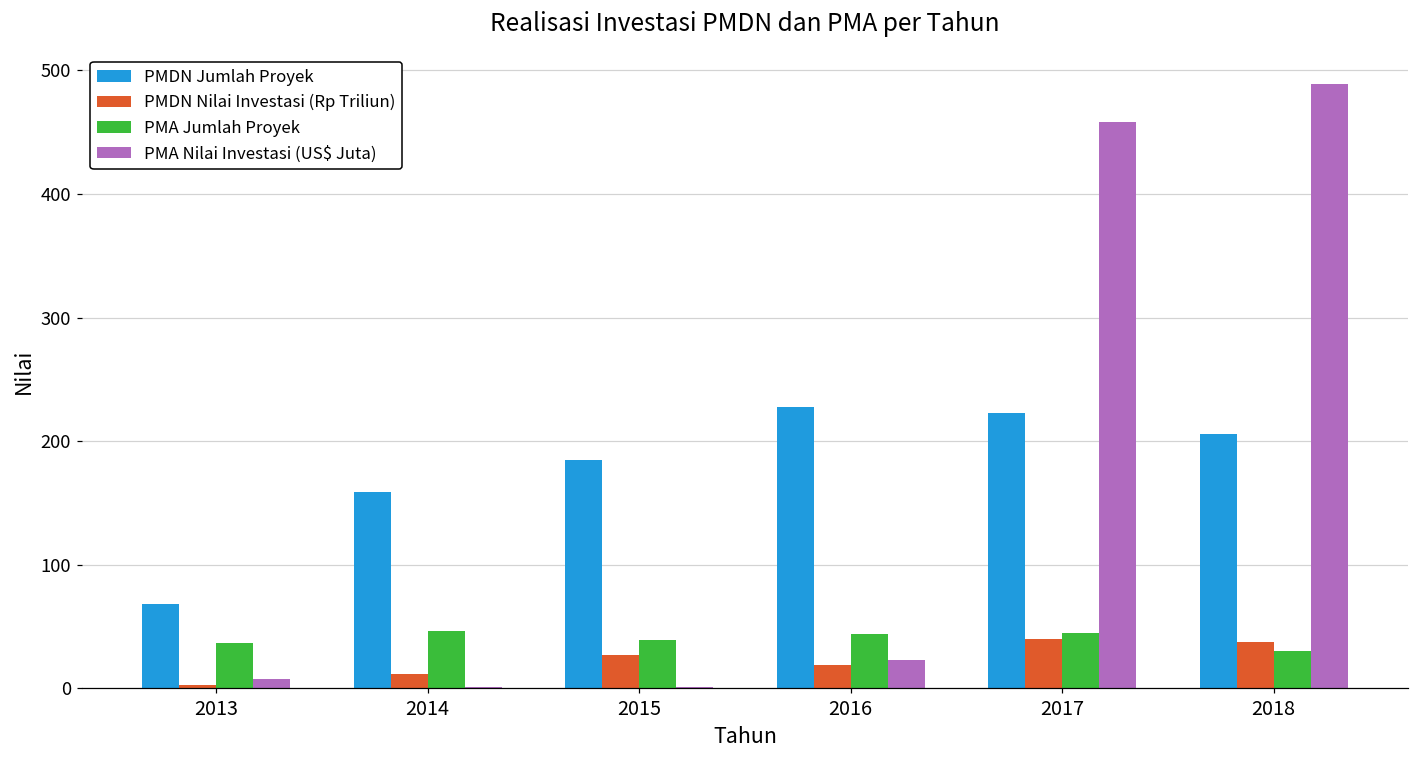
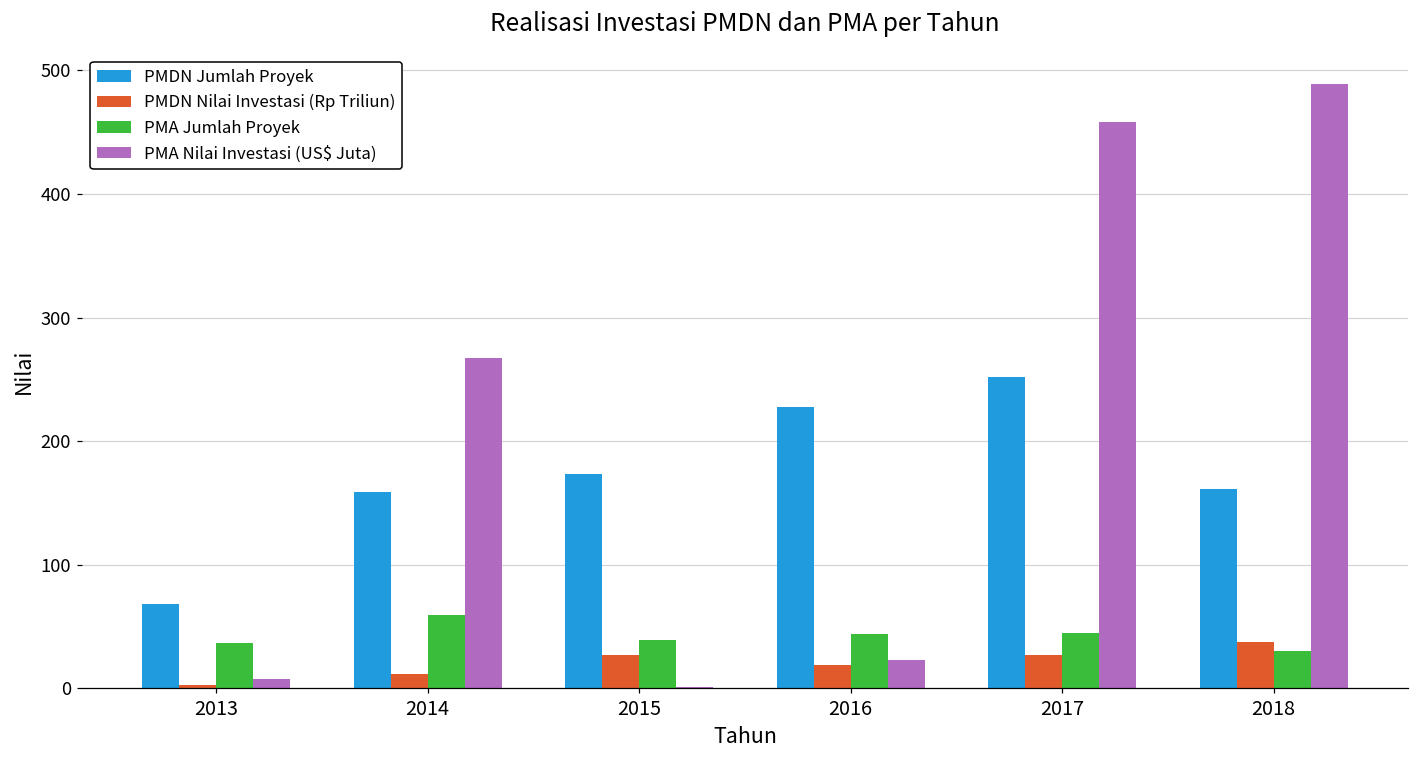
  {
    "PMDN Jumlah Proyek": {
      "2013": 68,
      "2014": 159,
-     "2015": 185,
+     "2015": 173,
      "2016": 228,
-     "2017": 223,
-     "2018": 206
+     "2017": 252,
+     "2018": 161
    },
    "PMDN Nilai Investasi (Rp Triliun)": {
      "2013": 3,
      "2014": 12,
      "2015": 27,
      "2016": 19,
-     "2017": 40,
+     "2017": 27,
      "2018": 37
    },
    "PMA Jumlah Proyek": {
      "2013": 37,
-     "2014": 46,
+     "2014": 59,
      "2015": 39,
      "2016": 44,
      "2017": 45,
      "2018": 30
    },
    "PMA Nilai Investasi (US$ Juta)": {
      "2013": 7,
-     "2014": 1,
+     "2014": 267,
      "2016": 23,
      "2017": 458,
      "2018": 489
    }
  }
